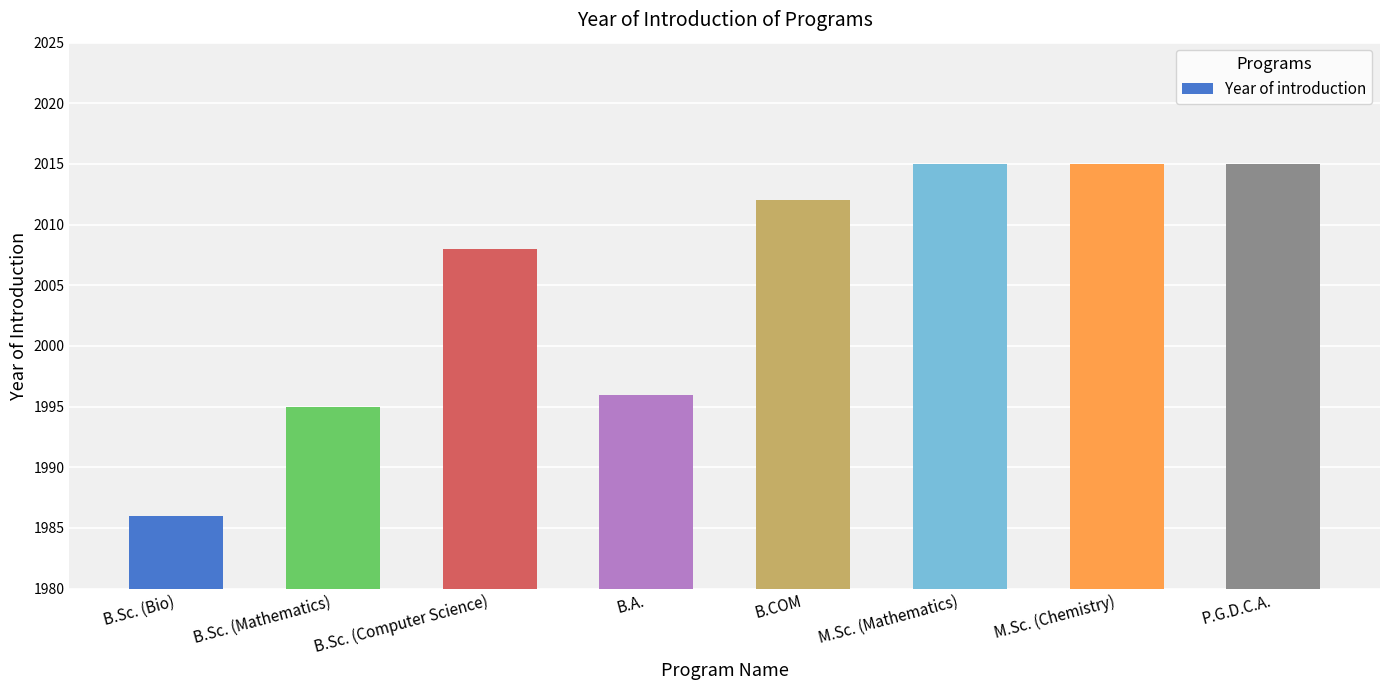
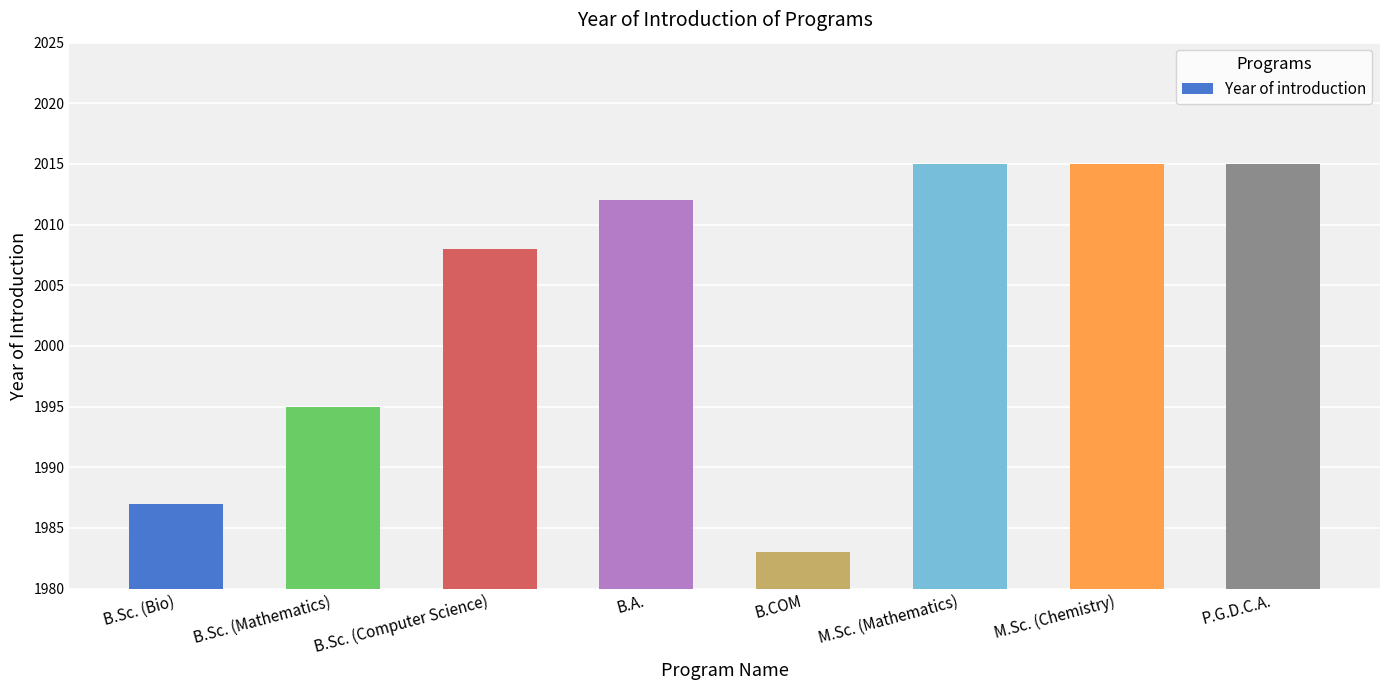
  {
-   "B.Sc. (Bio)": 1986,
+   "B.Sc. (Bio)": 1987,
    "B.Sc. (Mathematics)": 1995,
    "B.Sc. (Computer Science)": 2008,
-   "B.A.": 1996,
-   "B.COM": 2012,
+   "B.A.": 2012,
+   "B.COM": 1983,
    "M.Sc. (Mathematics)": 2015,
    "M.Sc. (Chemistry)": 2015,
    "P.G.D.C.A.": 2015
  }
